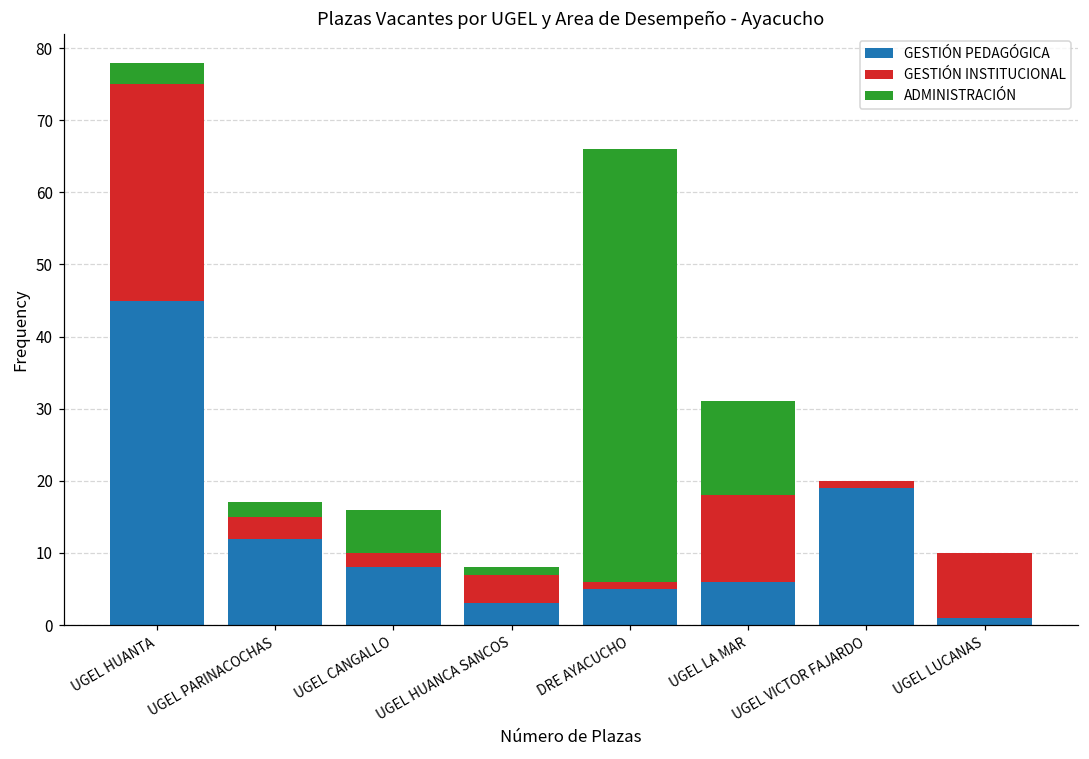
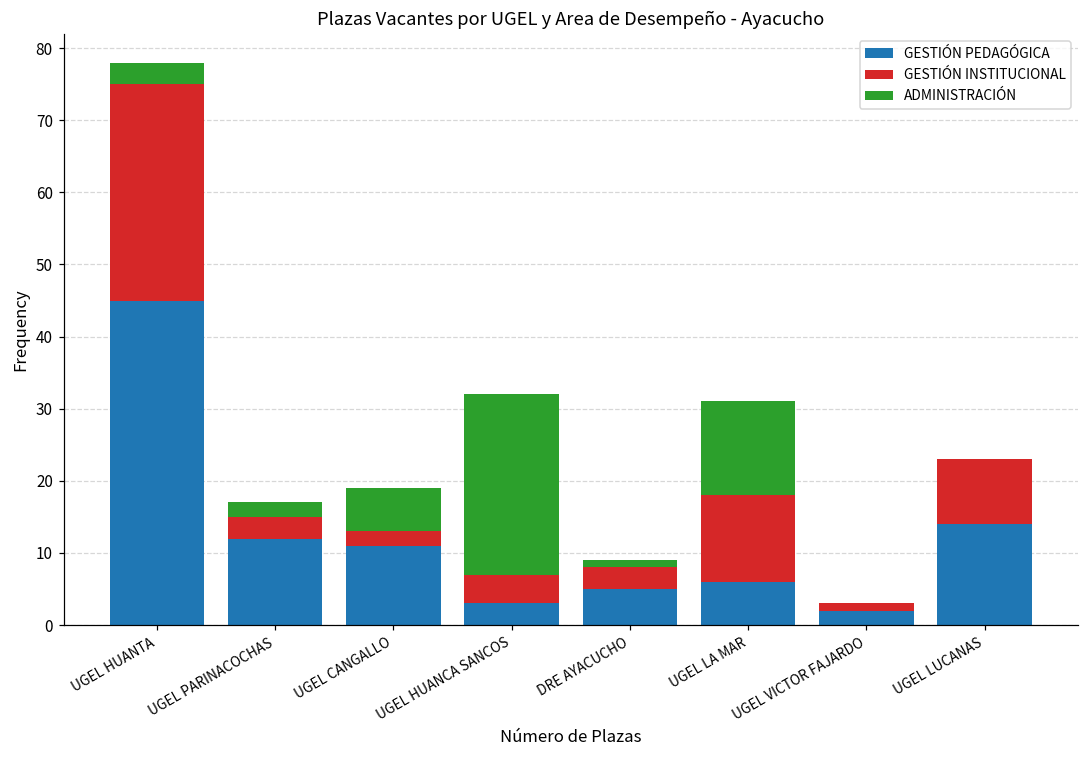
  {
    "GESTIÓN PEDAGÓGICA": {
      "UGEL HUANTA": 45,
      "UGEL PARINACOCHAS": 12,
-     "UGEL CANGALLO": 8,
+     "UGEL CANGALLO": 11,
      "UGEL HUANCA SANCOS": 3,
      "DRE AYACUCHO": 5,
      "UGEL LA MAR": 6,
-     "UGEL VICTOR FAJARDO": 19,
-     "UGEL LUCANAS": 1
+     "UGEL VICTOR FAJARDO": 2,
+     "UGEL LUCANAS": 14
    },
    "GESTIÓN INSTITUCIONAL": {
      "UGEL HUANTA": 30,
      "UGEL PARINACOCHAS": 3,
      "UGEL CANGALLO": 2,
      "UGEL HUANCA SANCOS": 4,
-     "DRE AYACUCHO": 1,
+     "DRE AYACUCHO": 3,
      "UGEL LA MAR": 12,
      "UGEL VICTOR FAJARDO": 1,
      "UGEL LUCANAS": 9
    },
    "ADMINISTRACIÓN": {
      "UGEL HUANTA": 3,
      "UGEL PARINACOCHAS": 2,
      "UGEL CANGALLO": 6,
-     "UGEL HUANCA SANCOS": 1,
-     "DRE AYACUCHO": 60,
+     "UGEL HUANCA SANCOS": 25,
+     "DRE AYACUCHO": 1,
      "UGEL LA MAR": 13,
      "UGEL VICTOR FAJARDO": 0,
      "UGEL LUCANAS": 0
    }
  }
